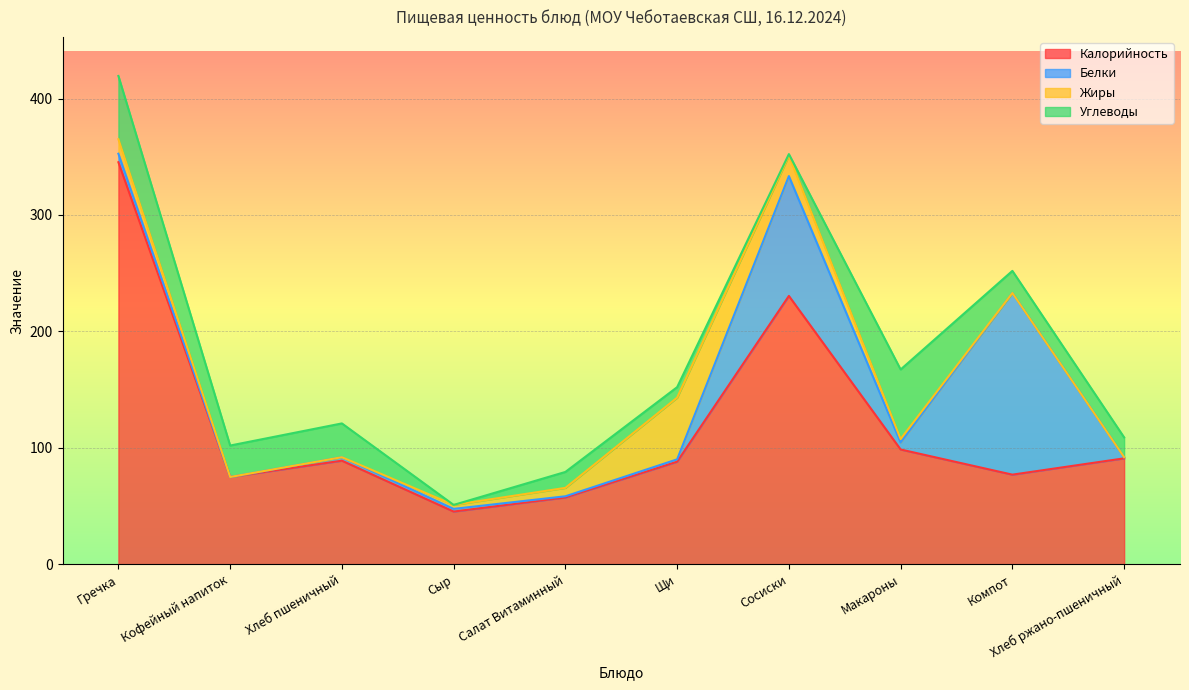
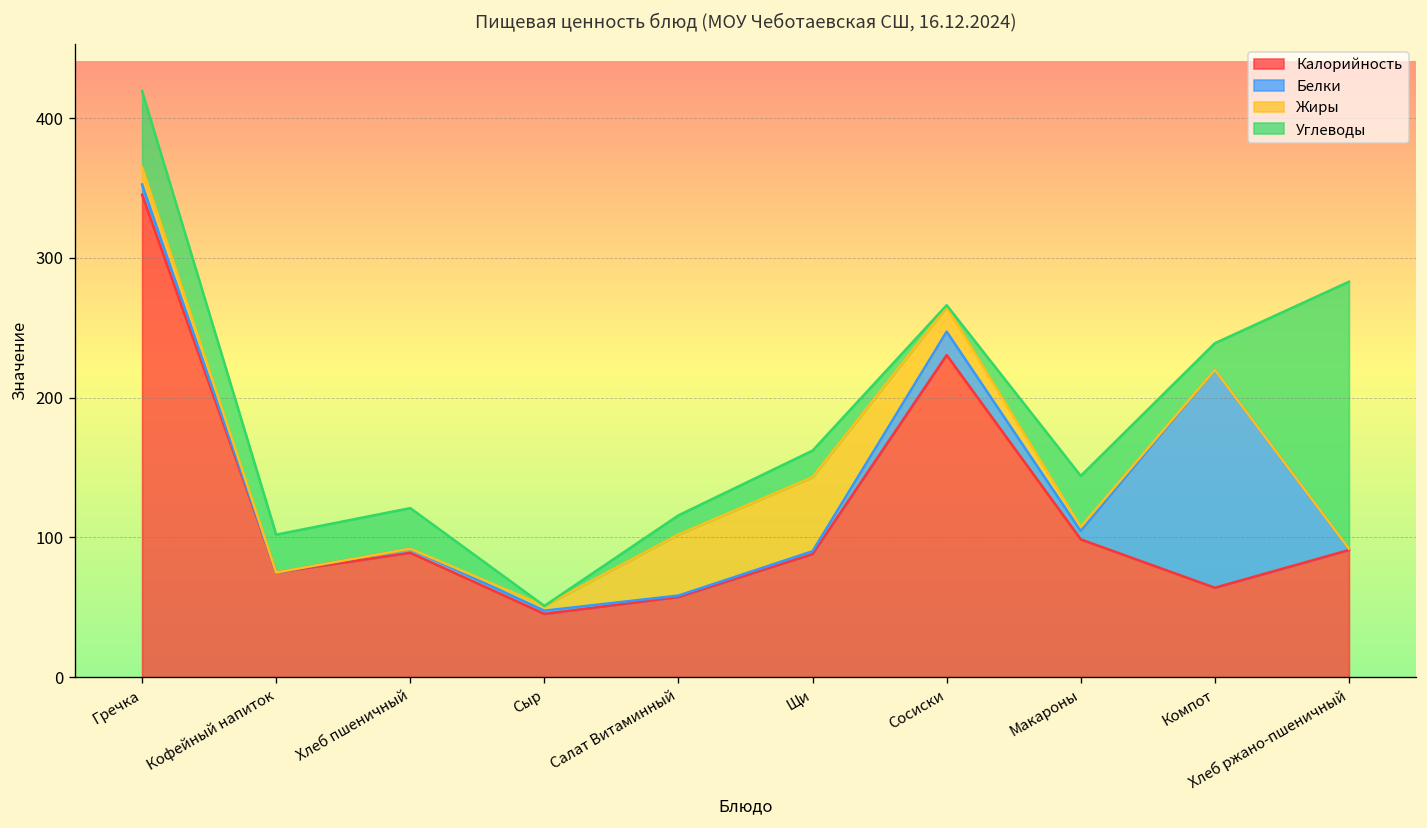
  {
    "Калорийность": {
      "Гречка": 345,
      "Хлеб пшеничный": 89,
      "Сыр": 45,
      "Сосиски": 231,
      "Макароны": 99,
-     "Компот": 77
+     "Компот": 64
    },
    "Белки": {
      "Гречка": 7,
      "Сыр": 2,
-     "Сосиски": 103,
+     "Сосиски": 17,
      "Макароны": 6
    },
    "Жиры": {
      "Гречка": 13,
-     "Салат Витаминный": 7,
+     "Салат Витаминный": 44,
      "Щи": 53,
      "Макароны": 3
    },
    "Углеводы": {
      "Гречка": 54,
      "Кофейный напиток": 27,
      "Хлеб пшеничный": 29,
      "Салат Витаминный": 14,
-     "Щи": 9,
-     "Макароны": 60,
+     "Щи": 19,
+     "Макароны": 36,
      "Компот": 19,
-     "Хлеб ржано-пшеничный": 17
+     "Хлеб ржано-пшеничный": 191
    }
  }
